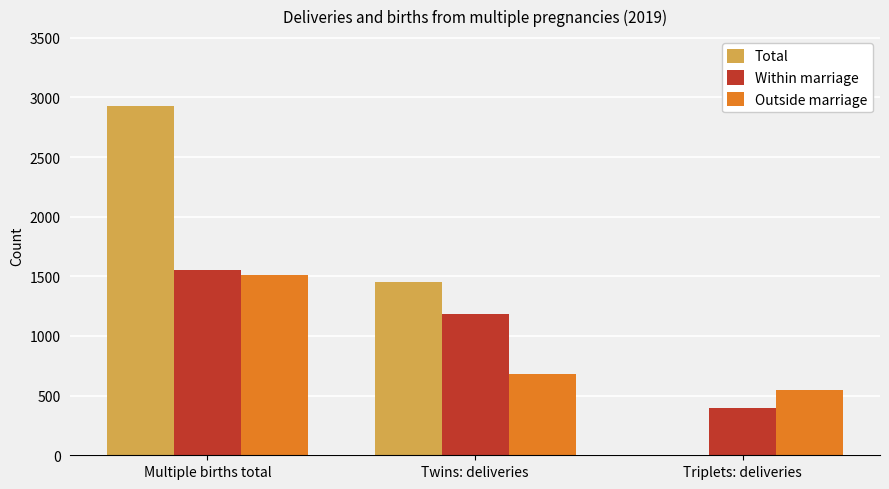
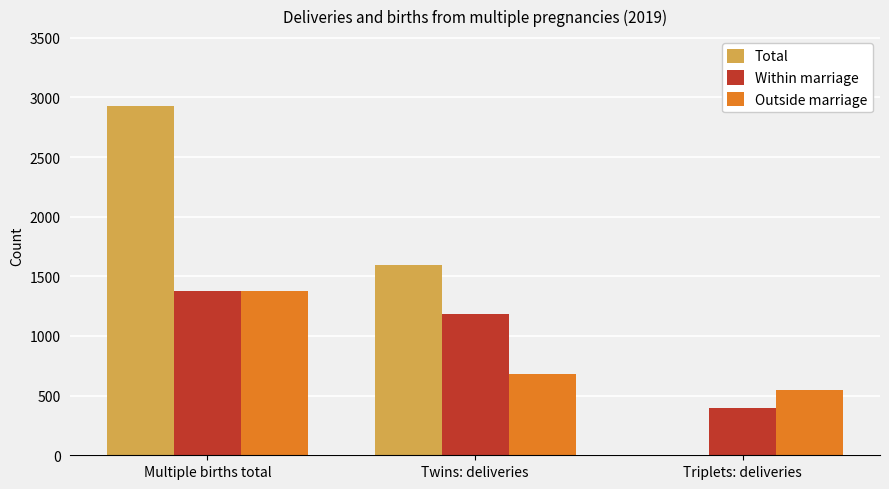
  {
    "Total": {
      "Multiple births total": 2930,
-     "Twins: deliveries": 1460
+     "Twins: deliveries": 1600
    },
    "Within marriage": {
-     "Multiple births total": 1560,
+     "Multiple births total": 1380,
      "Twins: deliveries": 1180,
      "Triplets: deliveries": 400
    },
    "Outside marriage": {
-     "Multiple births total": 1510,
+     "Multiple births total": 1370,
      "Twins: deliveries": 680,
      "Triplets: deliveries": 550
    }
  }
